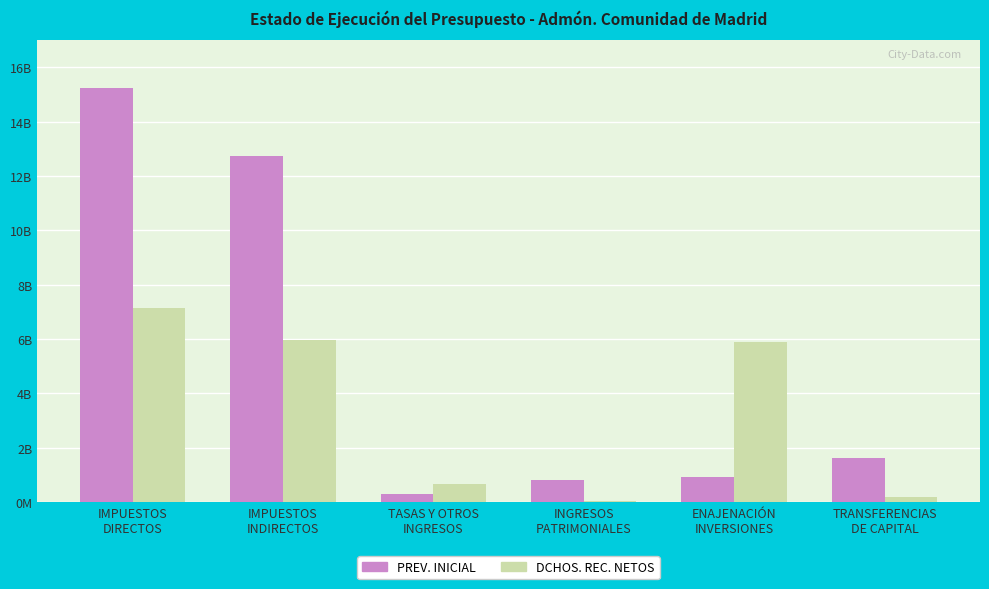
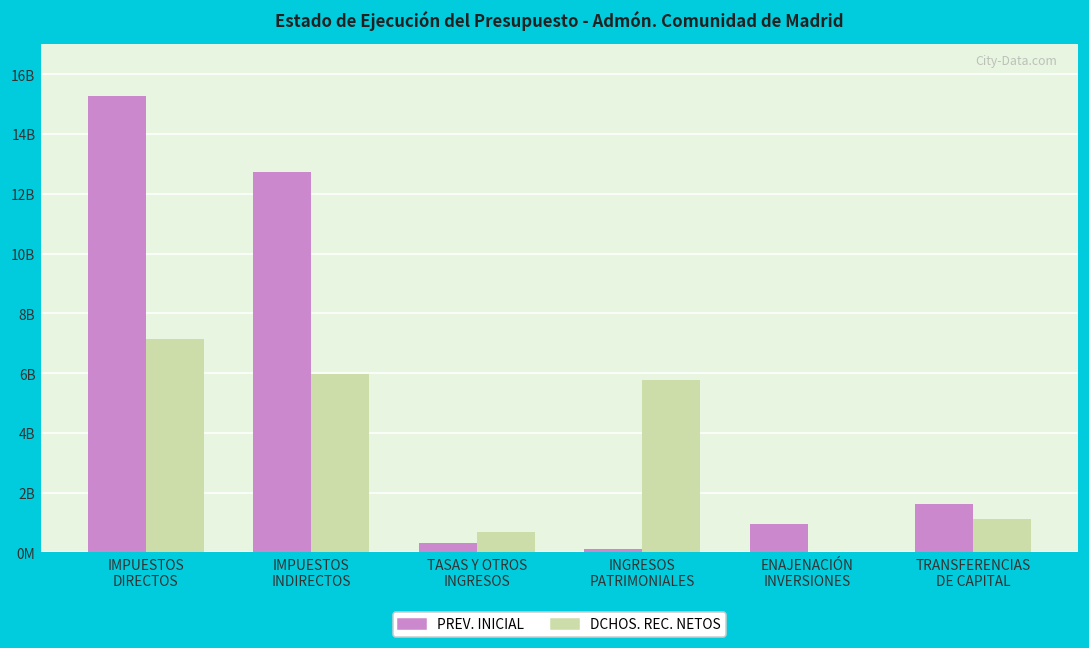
  {
    "PREV. INICIAL": {
      "IMPUESTOS DIRECTOS": 15300000000,
      "IMPUESTOS INDIRECTOS": 12700000000,
      "TASAS Y OTROS INGRESOS": 300000000,
-     "INGRESOS PATRIMONIALES": 800000000,
+     "INGRESOS PATRIMONIALES": 100000000,
      "ENAJENACIÓN INVERSIONES": 900000000,
      "TRANSFERENCIAS DE CAPITAL": 1600000000
    },
    "DCHOS. REC. NETOS": {
      "IMPUESTOS DIRECTOS": 7100000000,
      "IMPUESTOS INDIRECTOS": 6000000000,
      "TASAS Y OTROS INGRESOS": 700000000,
-     "INGRESOS PATRIMONIALES": 0,
-     "ENAJENACIÓN INVERSIONES": 5900000000,
-     "TRANSFERENCIAS DE CAPITAL": 200000000
+     "INGRESOS PATRIMONIALES": 5800000000,
+     "ENAJENACIÓN INVERSIONES": 0,
+     "TRANSFERENCIAS DE CAPITAL": 1100000000
    }
  }
